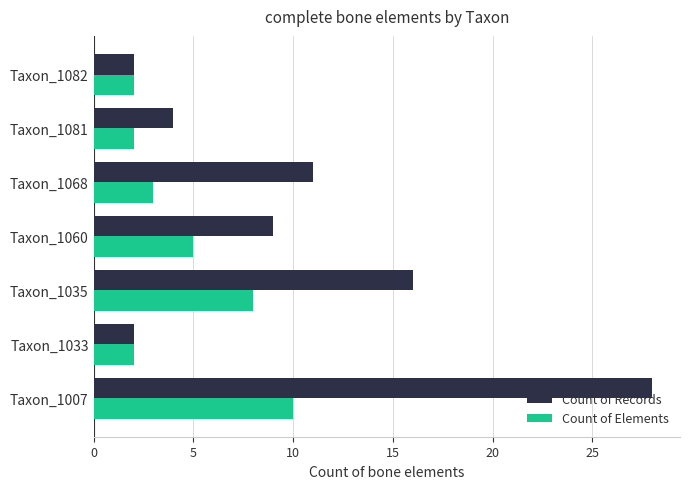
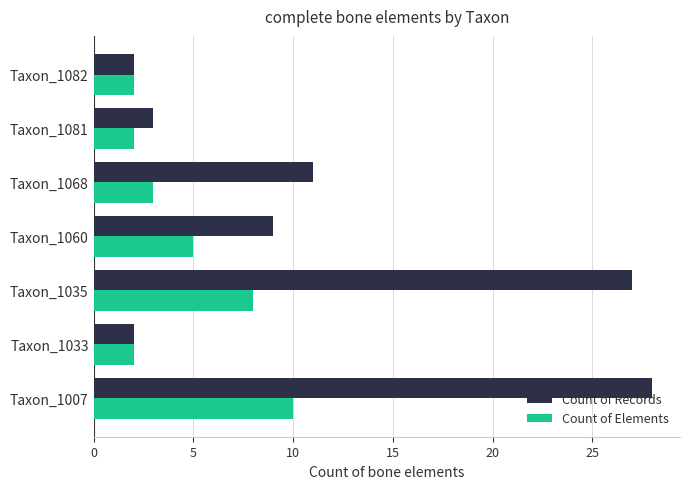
  {
    "Count of Records": {
      "Taxon_1082": 2,
-     "Taxon_1081": 4,
+     "Taxon_1081": 3,
      "Taxon_1068": 11,
      "Taxon_1060": 9,
-     "Taxon_1035": 16,
+     "Taxon_1035": 27,
      "Taxon_1033": 2,
      "Taxon_1007": 28
    },
    "Count of Elements": {
      "Taxon_1082": 2,
      "Taxon_1081": 2,
      "Taxon_1068": 3,
      "Taxon_1060": 5,
      "Taxon_1035": 8,
      "Taxon_1033": 2,
      "Taxon_1007": 10
    }
  }
